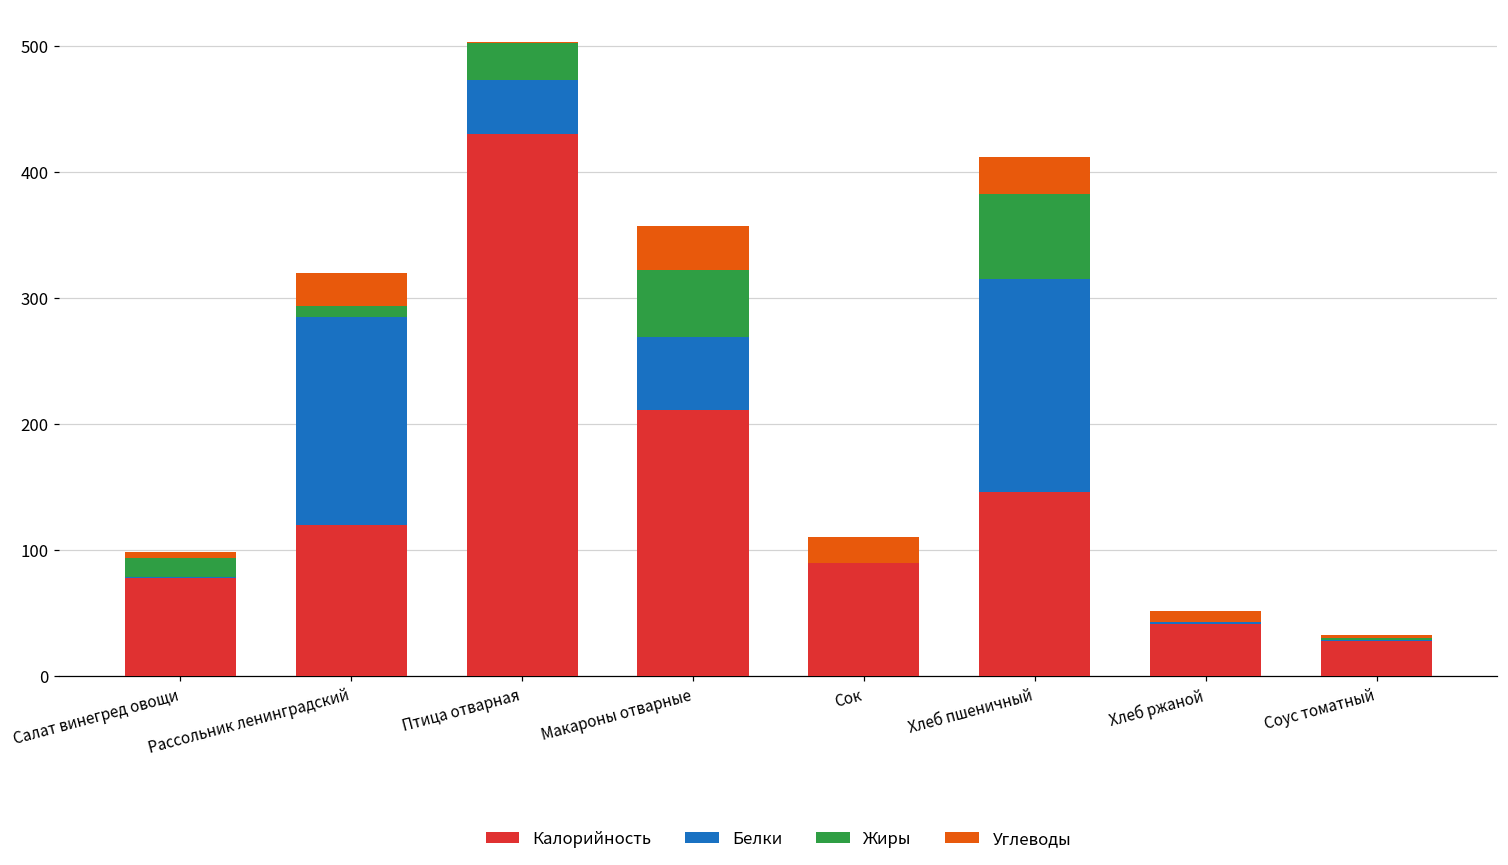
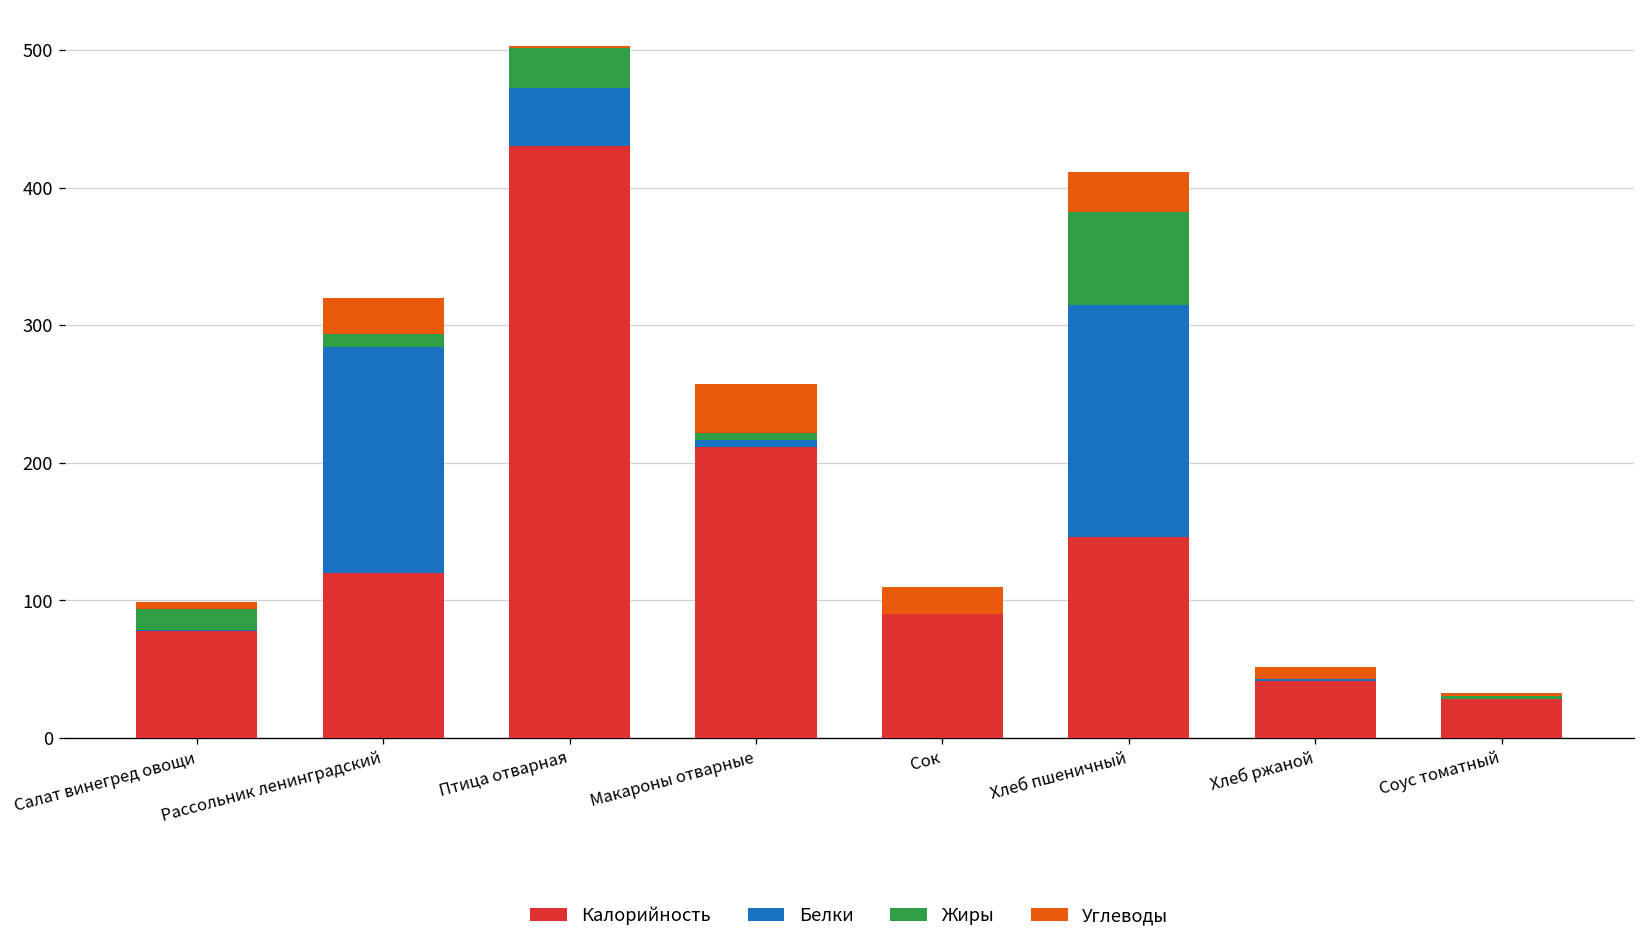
  {
    "Белки": {
      "Рассольник ленинградский": 165,
      "Птица отварная": 42,
-     "Макароны отварные": 57,
+     "Макароны отварные": 5,
      "Сок": 0,
      "Хлеб пшеничный": 169
    },
    "Жиры": {
      "Салат винегред овощи": 15,
      "Рассольник ленинградский": 9,
      "Птица отварная": 29,
-     "Макароны отварные": 53,
+     "Макароны отварные": 5,
      "Сок": 0,
      "Хлеб пшеничный": 68
    }
  }
